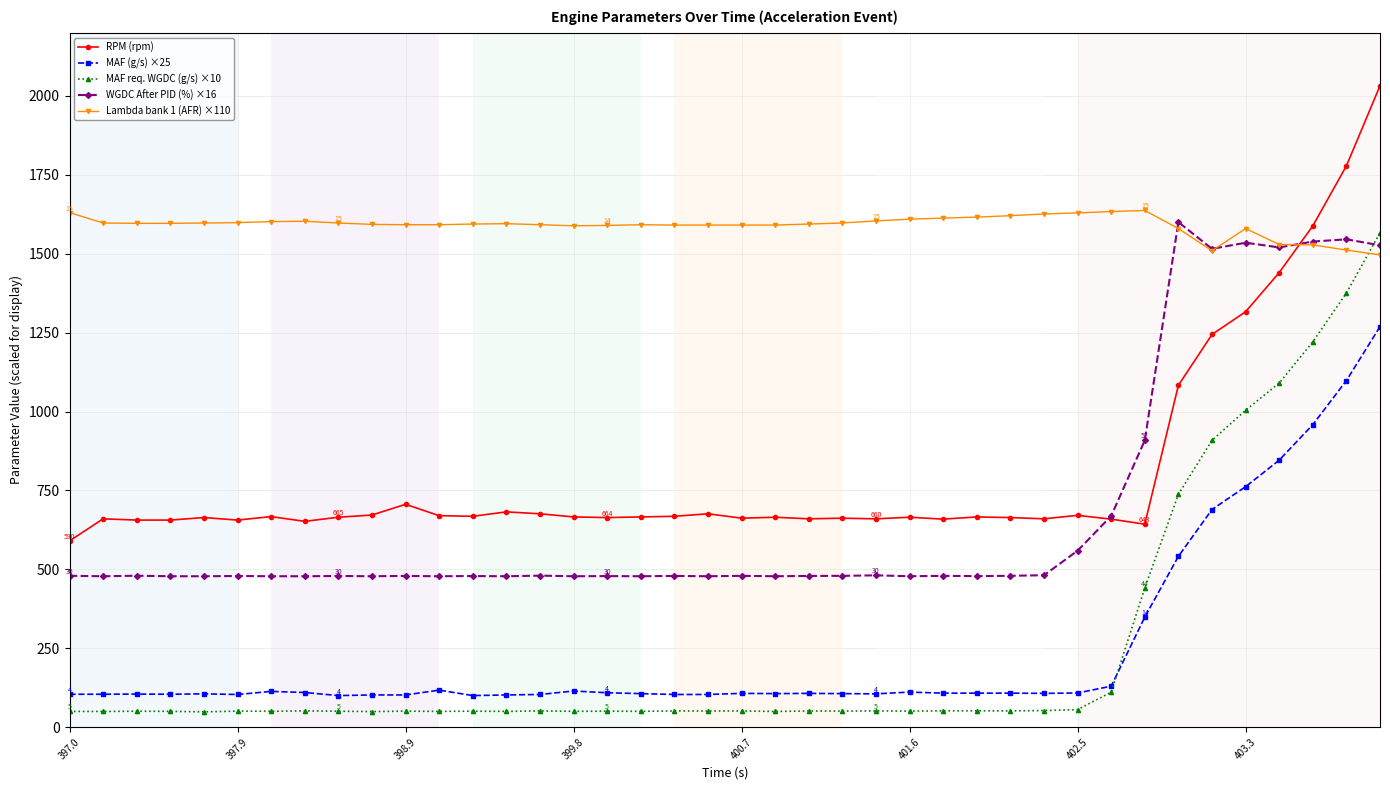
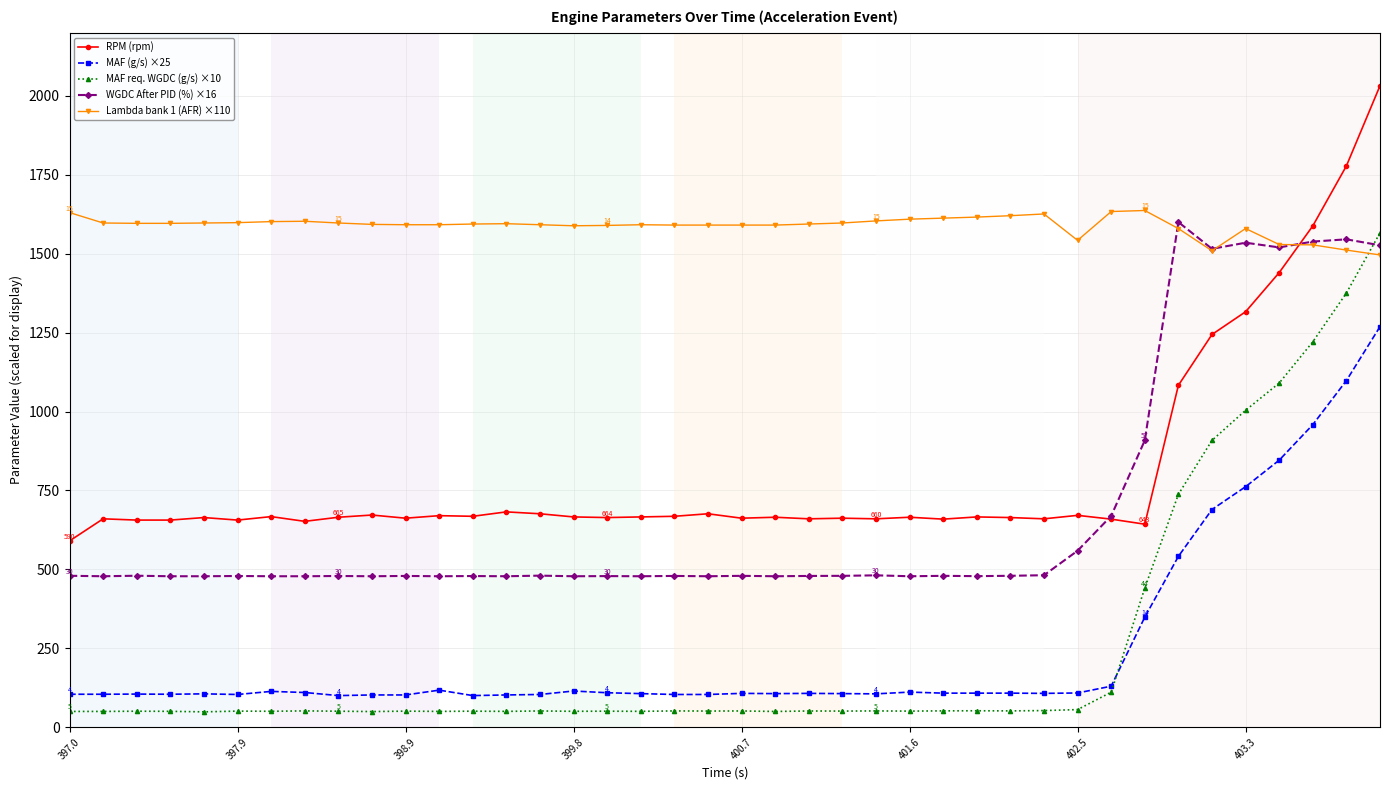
  {
    "RPM (rpm)": {
      "397.9": 660,
-     "398.9": 710,
+     "398.9": 660,
      "399.8": 670,
      "400.7": 660,
      "401.6": 670,
      "402.5": 670,
      "403.3": 1320
    },
    "MAF (g/s) ×25": {
      "397.9": 100,
      "398.9": 100,
      "399.8": 110,
      "400.7": 110,
      "401.6": 110,
      "402.5": 110,
      "403.3": 760
    },
    "MAF req. WGDC (g/s) ×10": {
      "397.9": 50,
      "398.9": 50,
      "399.8": 50,
      "400.7": 50,
      "401.6": 50,
      "402.5": 60,
      "403.3": 1000
    },
    "WGDC After PID (%) ×16": {
      "397.9": 480,
      "398.9": 480,
      "399.8": 480,
      "400.7": 480,
      "401.6": 480,
      "402.5": 560,
      "403.3": 1530
    },
    "Lambda bank 1 (AFR) ×110": {
      "397.9": 1600,
      "398.9": 1590,
      "399.8": 1590,
      "400.7": 1590,
      "401.6": 1610,
-     "402.5": 1630,
+     "402.5": 1540,
      "403.3": 1580
    }
  }
